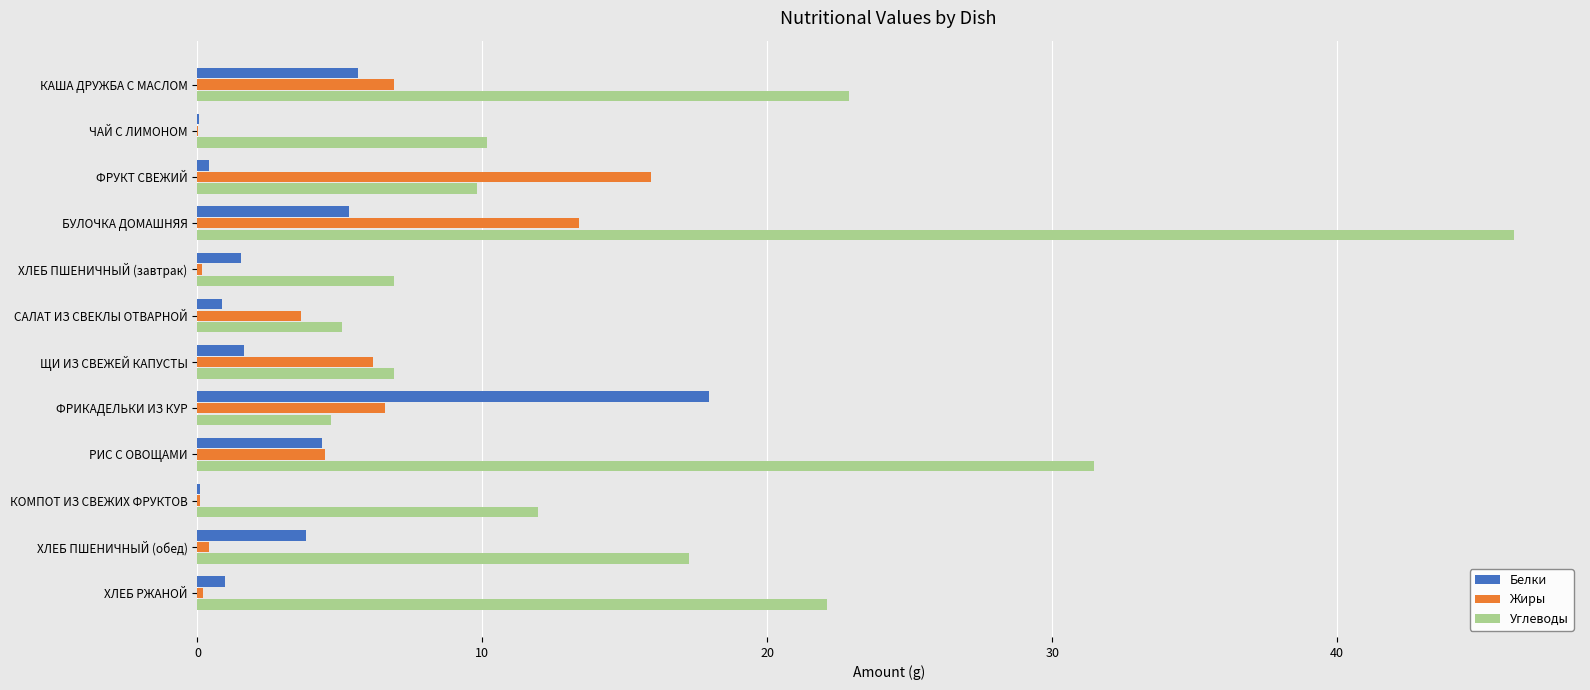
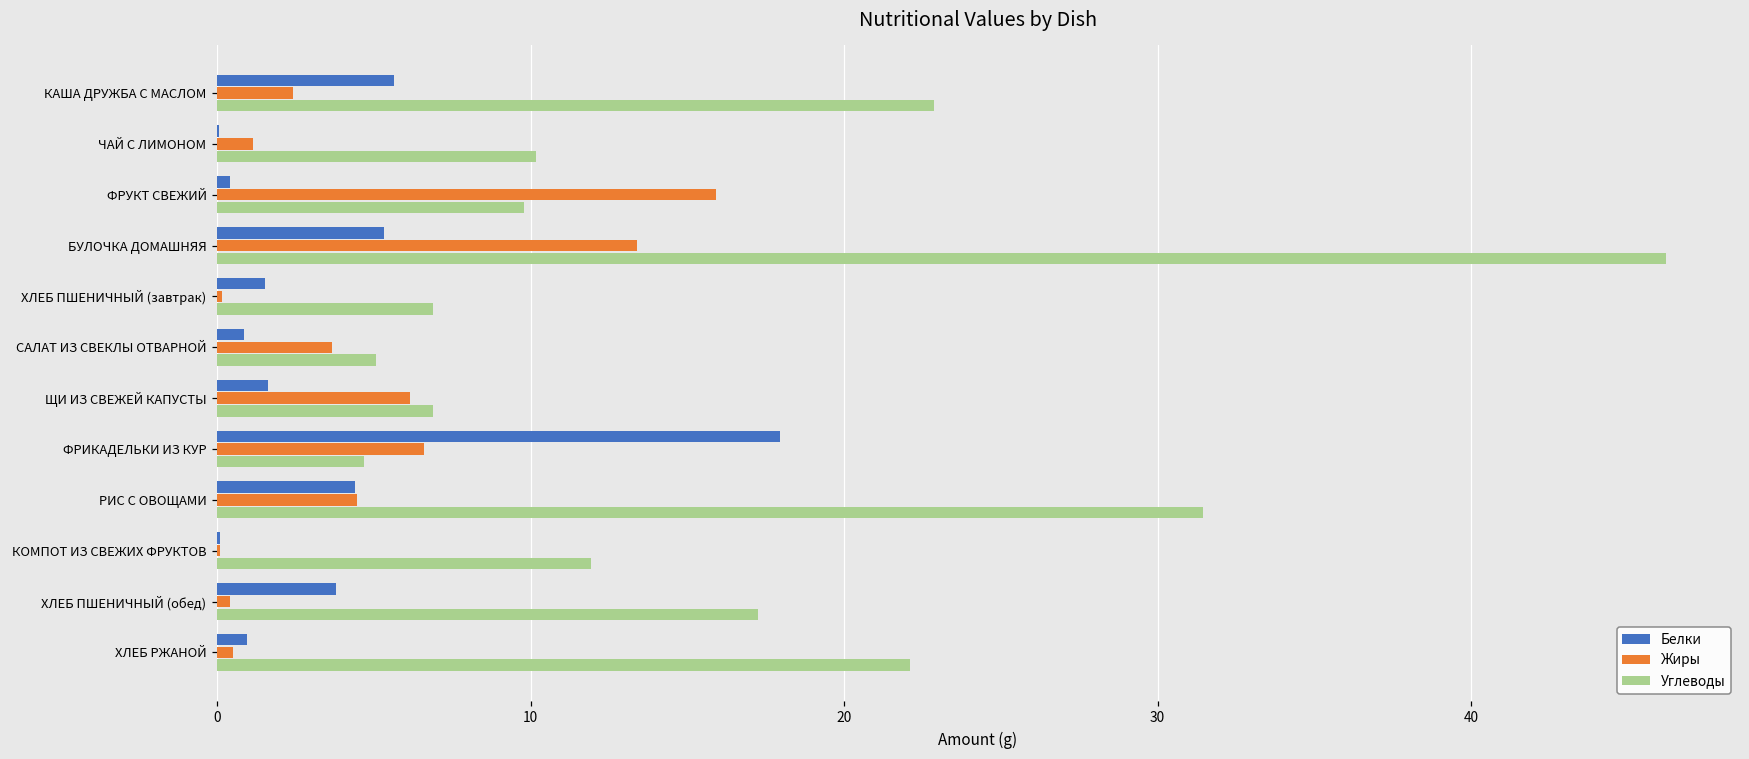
  {
    "Белки": {
      "КАША ДРУЖБА С МАСЛОМ": 5.7,
      "ФРУКТ СВЕЖИЙ": 0.4,
      "БУЛОЧКА ДОМАШНЯЯ": 5.3,
      "ХЛЕБ ПШЕНИЧНЫЙ (завтрак)": 1.5,
      "САЛАТ ИЗ СВЕКЛЫ ОТВАРНОЙ": 0.9,
      "ЩИ ИЗ СВЕЖЕЙ КАПУСТЫ": 1.6,
      "ФРИКАДЕЛЬКИ ИЗ КУР": 18.0,
      "РИС С ОВОЩАМИ": 4.4,
      "ХЛЕБ ПШЕНИЧНЫЙ (обед)": 3.8,
      "ХЛЕБ РЖАНОЙ": 1.0
    },
    "Жиры": {
-     "КАША ДРУЖБА С МАСЛОМ": 6.9,
-     "ЧАЙ С ЛИМОНОМ": 0.0,
+     "КАША ДРУЖБА С МАСЛОМ": 2.4,
+     "ЧАЙ С ЛИМОНОМ": 1.1,
      "ФРУКТ СВЕЖИЙ": 15.9,
      "БУЛОЧКА ДОМАШНЯЯ": 13.4,
      "ХЛЕБ ПШЕНИЧНЫЙ (завтрак)": 0.2,
      "САЛАТ ИЗ СВЕКЛЫ ОТВАРНОЙ": 3.7,
      "ЩИ ИЗ СВЕЖЕЙ КАПУСТЫ": 6.2,
      "ФРИКАДЕЛЬКИ ИЗ КУР": 6.6,
      "РИС С ОВОЩАМИ": 4.5,
      "ХЛЕБ ПШЕНИЧНЫЙ (обед)": 0.4,
-     "ХЛЕБ РЖАНОЙ": 0.2
+     "ХЛЕБ РЖАНОЙ": 0.5
    },
    "Углеводы": {
      "КАША ДРУЖБА С МАСЛОМ": 22.9,
      "ЧАЙ С ЛИМОНОМ": 10.2,
      "ФРУКТ СВЕЖИЙ": 9.8,
      "БУЛОЧКА ДОМАШНЯЯ": 46.2,
      "ХЛЕБ ПШЕНИЧНЫЙ (завтрак)": 6.9,
      "САЛАТ ИЗ СВЕКЛЫ ОТВАРНОЙ": 5.1,
      "ЩИ ИЗ СВЕЖЕЙ КАПУСТЫ": 6.9,
      "ФРИКАДЕЛЬКИ ИЗ КУР": 4.7,
      "РИС С ОВОЩАМИ": 31.5,
      "КОМПОТ ИЗ СВЕЖИХ ФРУКТОВ": 11.9,
      "ХЛЕБ ПШЕНИЧНЫЙ (обед)": 17.3,
      "ХЛЕБ РЖАНОЙ": 22.1
    }
  }
